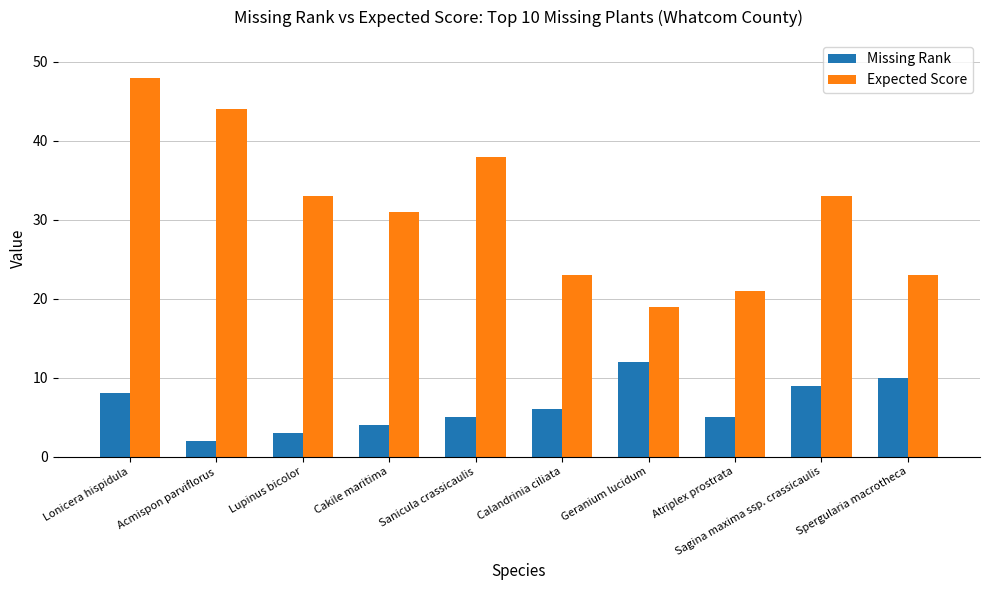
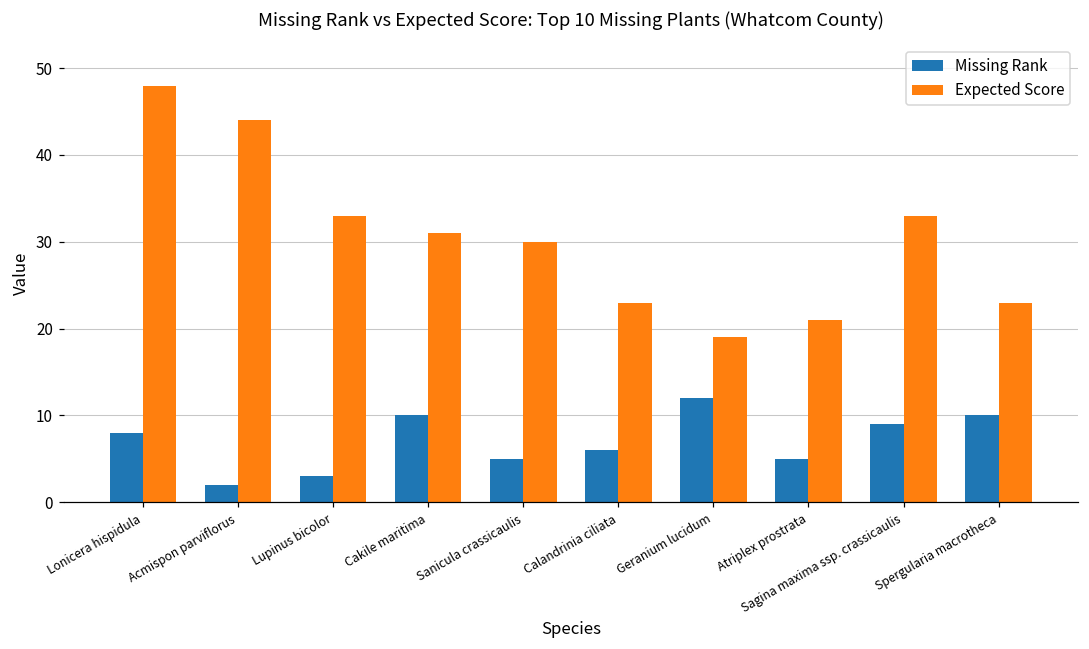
  {
    "Missing Rank": {
      "Lonicera hispidula": 8,
      "Acmispon parviflorus": 2,
      "Lupinus bicolor": 3,
-     "Cakile maritima": 4,
+     "Cakile maritima": 10,
      "Sanicula crassicaulis": 5,
      "Calandrinia ciliata": 6,
      "Geranium lucidum": 12,
      "Atriplex prostrata": 5,
      "Sagina maxima ssp. crassicaulis": 9,
      "Spergularia macrotheca": 10
    },
    "Expected Score": {
      "Lonicera hispidula": 48,
      "Acmispon parviflorus": 44,
      "Lupinus bicolor": 33,
      "Cakile maritima": 31,
-     "Sanicula crassicaulis": 38,
+     "Sanicula crassicaulis": 30,
      "Calandrinia ciliata": 23,
      "Geranium lucidum": 19,
      "Atriplex prostrata": 21,
      "Sagina maxima ssp. crassicaulis": 33,
      "Spergularia macrotheca": 23
    }
  }
